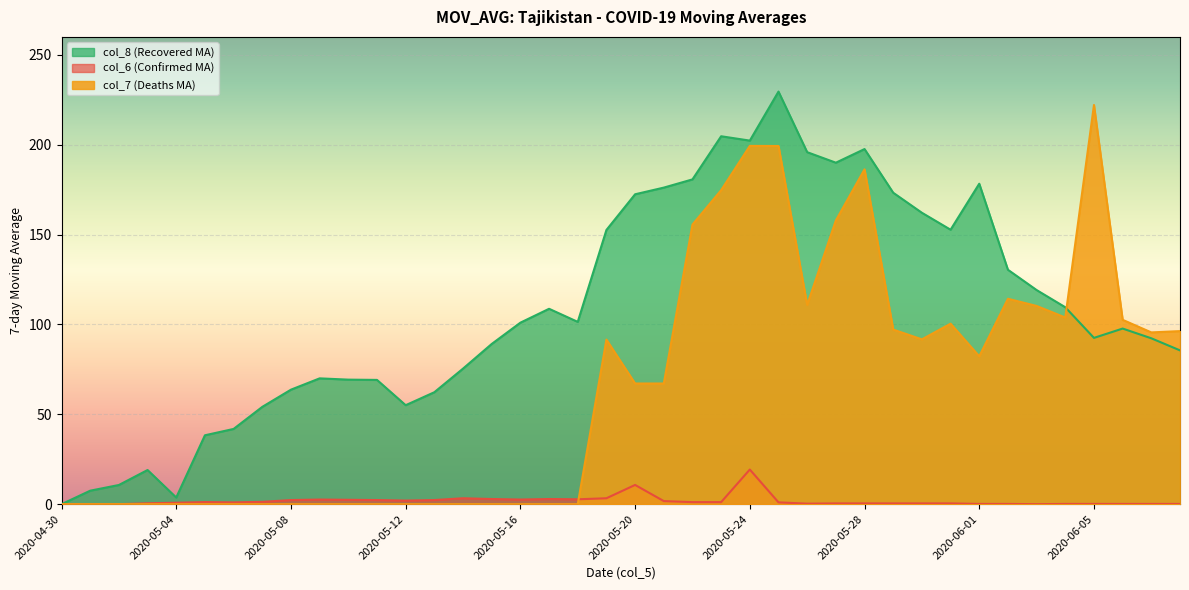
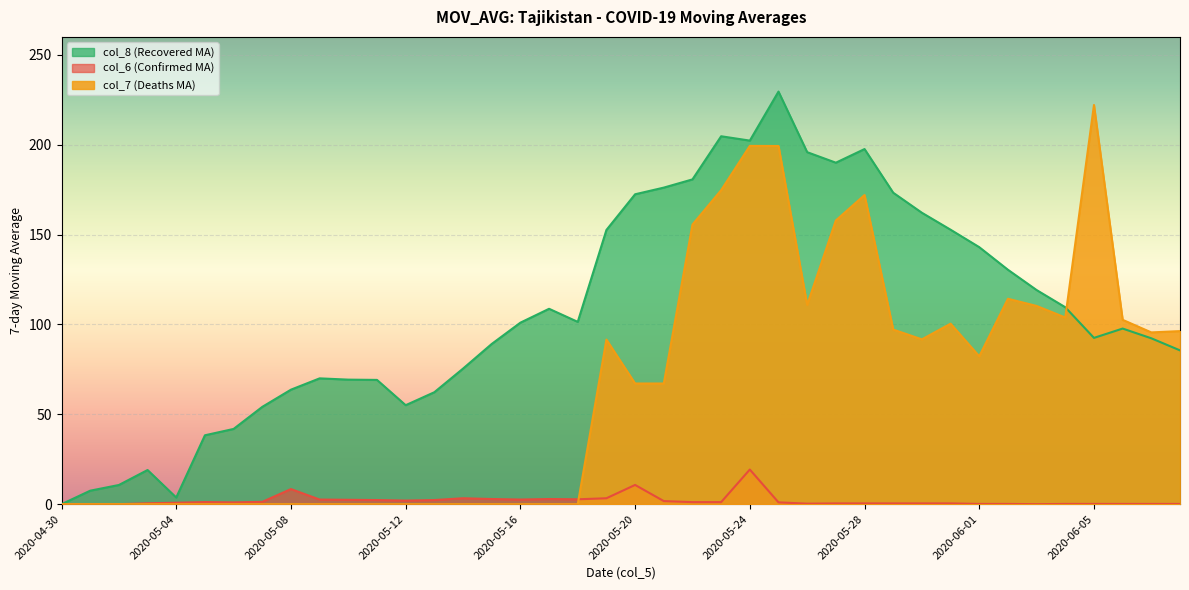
  {
    "col_8 (Recovered MA)": {
      "2020-05-04": 4,
      "2020-05-08": 64,
      "2020-05-12": 55,
      "2020-05-16": 101,
      "2020-05-20": 172,
      "2020-05-24": 202,
      "2020-05-28": 198,
-     "2020-06-01": 178,
+     "2020-06-01": 143,
      "2020-06-05": 93
    },
    "col_6 (Confirmed MA)": {
-     "2020-05-08": 2,
+     "2020-05-08": 8,
      "2020-05-12": 2,
      "2020-05-16": 3,
      "2020-05-20": 11,
      "2020-05-24": 19,
      "2020-05-28": 0,
      "2020-06-01": 0,
      "2020-06-05": 0
    },
    "col_7 (Deaths MA)": {
      "2020-05-08": 0,
      "2020-05-12": 0,
      "2020-05-16": 0,
      "2020-05-20": 67,
      "2020-05-24": 199,
-     "2020-05-28": 186,
+     "2020-05-28": 172,
      "2020-06-01": 82,
      "2020-06-05": 222
    }
  }
